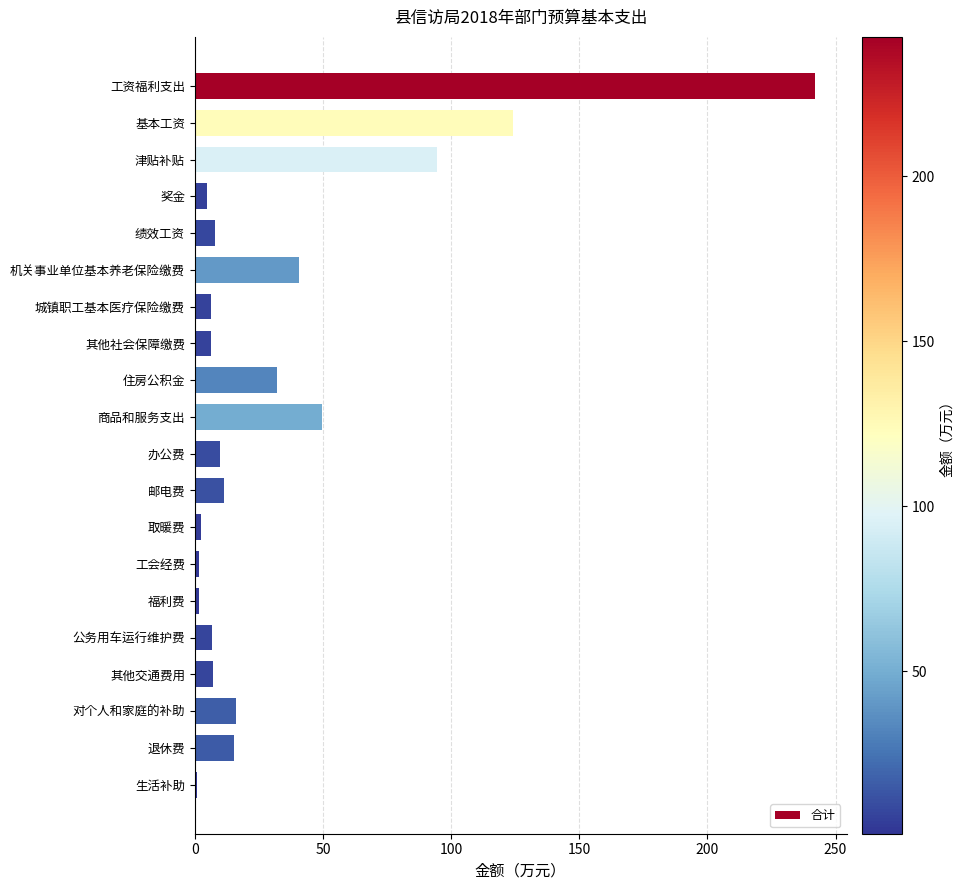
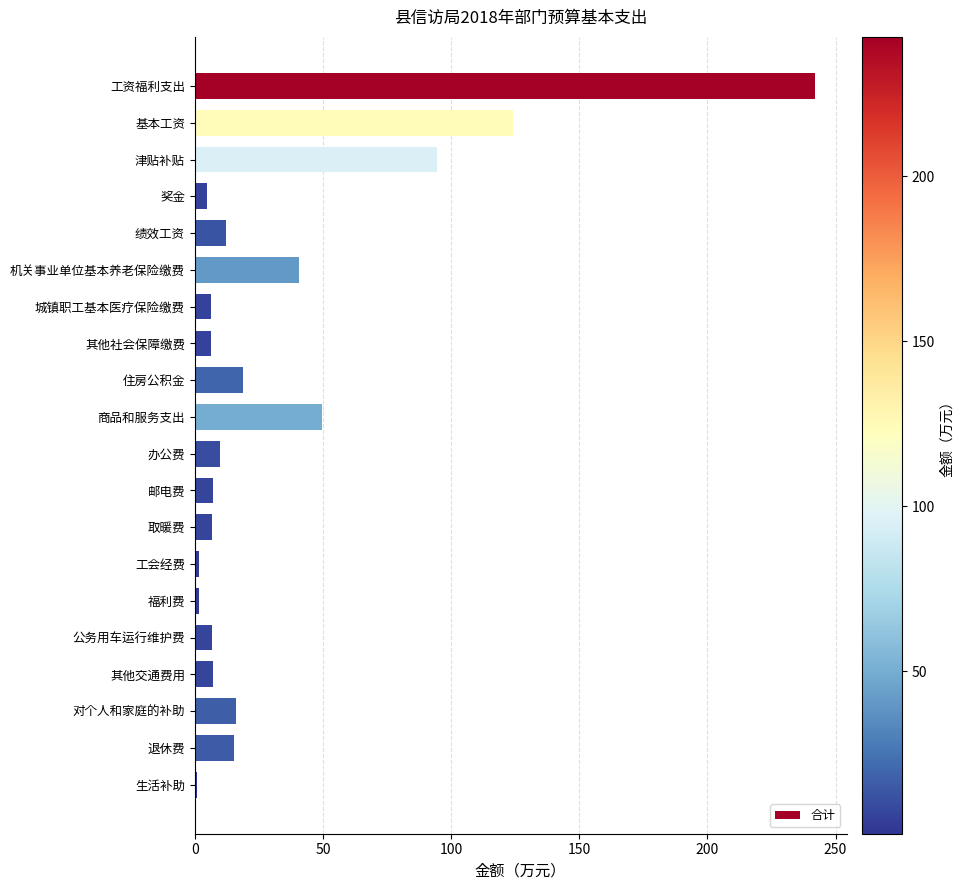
  {
    "工资福利支出": 242,
    "基本工资": 124,
    "津贴补贴": 94,
    "奖金": 5,
-   "绩效工资": 8,
+   "绩效工资": 12,
    "机关事业单位基本养老保险缴费": 41,
    "城镇职工基本医疗保险缴费": 6,
    "其他社会保障缴费": 6,
-   "住房公积金": 32,
+   "住房公积金": 19,
    "商品和服务支出": 49,
    "办公费": 10,
-   "邮电费": 11,
-   "取暖费": 3,
+   "邮电费": 7,
+   "取暖费": 7,
    "工会经费": 2,
    "福利费": 2,
    "公务用车运行维护费": 7,
    "其他交通费用": 7,
    "对个人和家庭的补助": 16,
    "退休费": 15
  }
